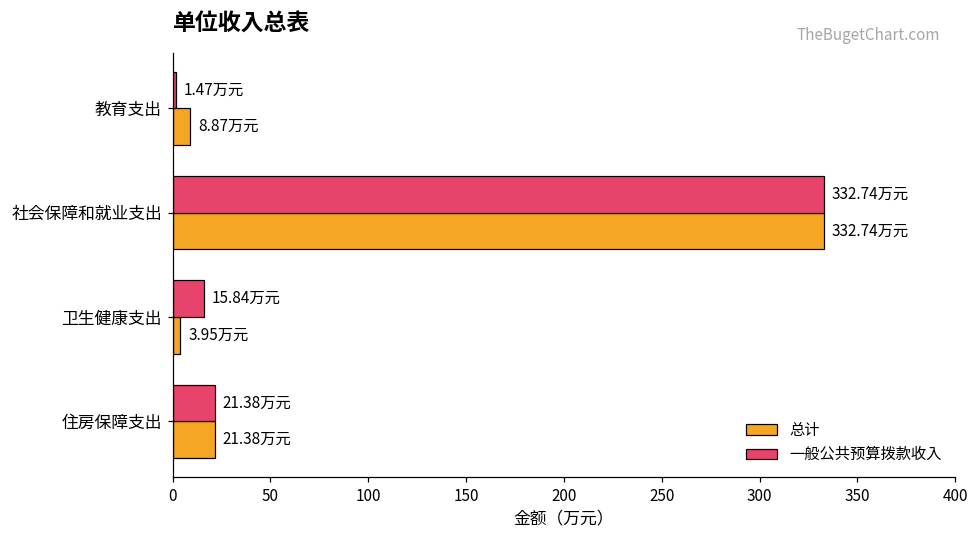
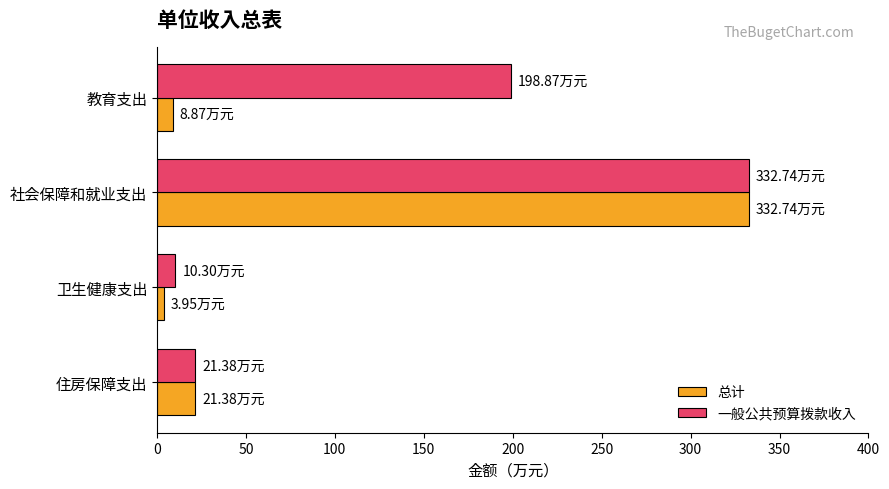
  {
    "总计": {
      "教育支出": 8.87,
      "社会保障和就业支出": 332.74,
      "卫生健康支出": 3.95,
      "住房保障支出": 21.38
    },
    "一般公共预算拨款收入": {
-     "教育支出": 1.47,
+     "教育支出": 198.87,
      "社会保障和就业支出": 332.74,
-     "卫生健康支出": 15.84,
+     "卫生健康支出": 10.30,
      "住房保障支出": 21.38
    }
  }
